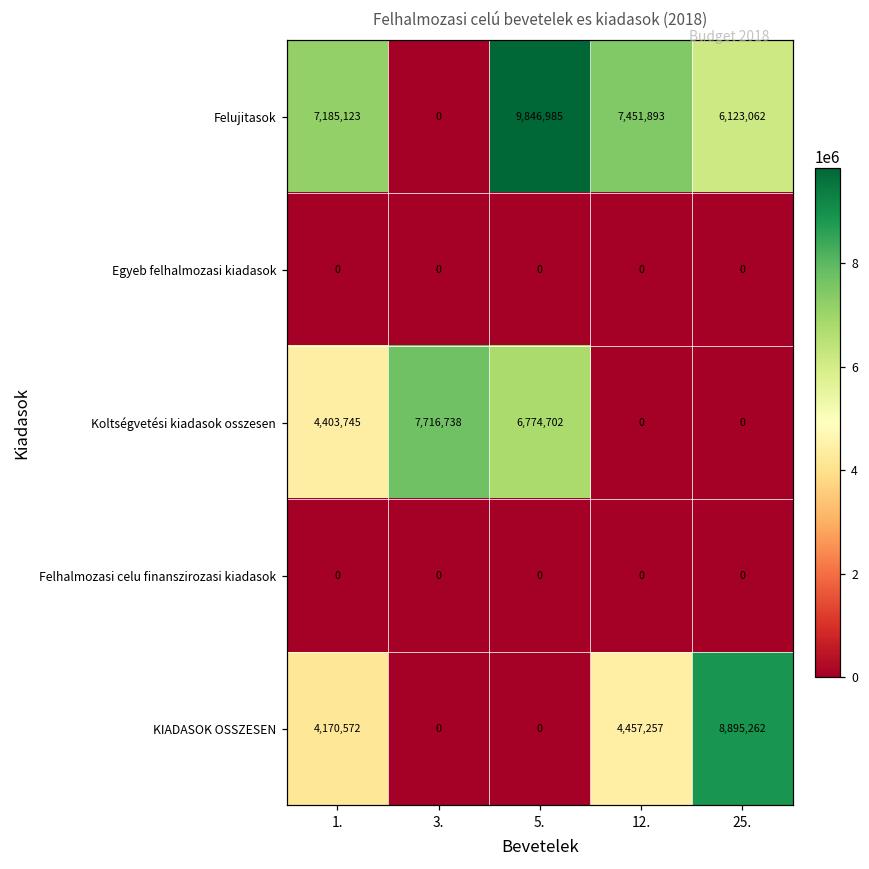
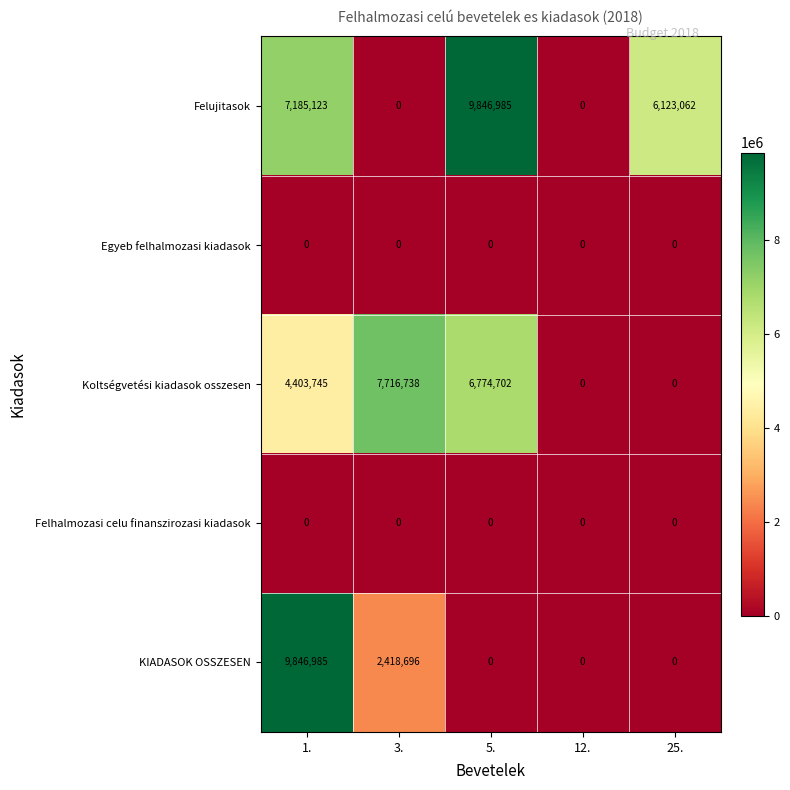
  {
    "Felujitasok": {
      "1.": "7,185,123",
      "3.": "0",
      "5.": "9,846,985",
-     "12.": "7,451,893",
+     "12.": "0",
      "25.": "6,123,062"
    },
    "Egyeb felhalmozasi kiadasok": {
      "1.": "0",
      "3.": "0",
      "5.": "0",
      "12.": "0",
      "25.": "0"
    },
    "Koltségvetési kiadasok osszesen": {
      "1.": "4,403,745",
      "3.": "7,716,738",
      "5.": "6,774,702",
      "12.": "0",
      "25.": "0"
    },
    "Felhalmozasi celu finanszirozasi kiadasok": {
      "1.": "0",
      "3.": "0",
      "5.": "0",
      "12.": "0",
      "25.": "0"
    },
    "KIADASOK OSSZESEN": {
-     "1.": "4,170,572",
-     "3.": "0",
+     "1.": "9,846,985",
+     "3.": "2,418,696",
      "5.": "0",
-     "12.": "4,457,257",
-     "25.": "8,895,262"
+     "12.": "0",
+     "25.": "0"
    }
  }
